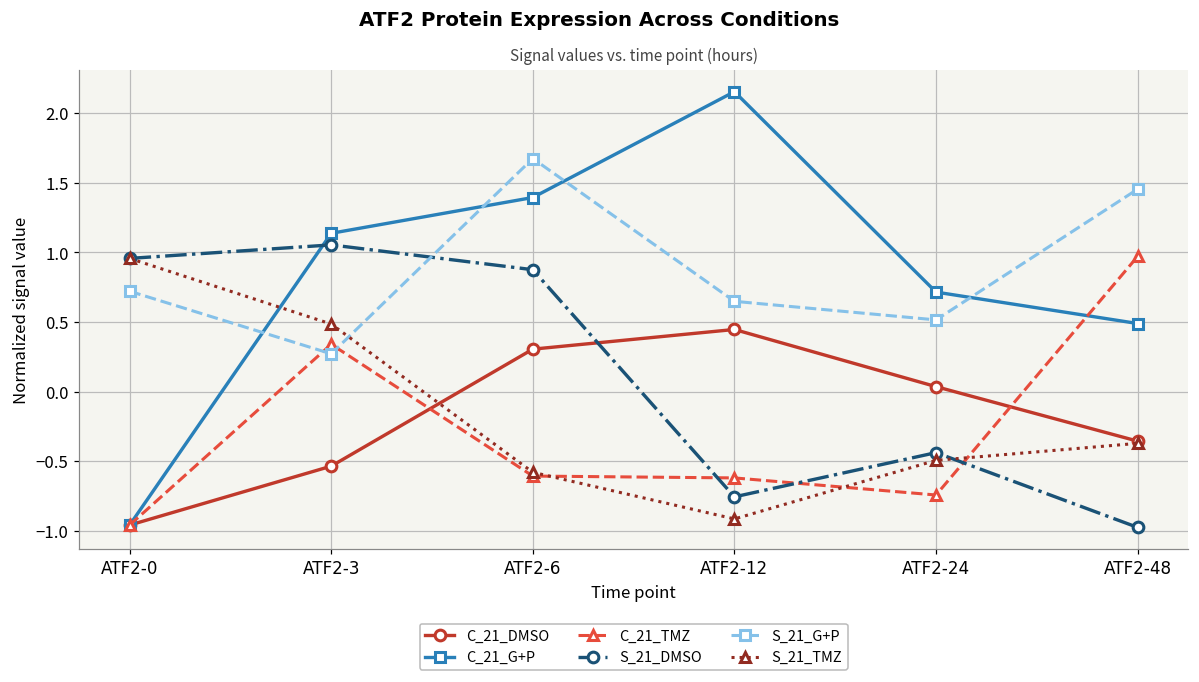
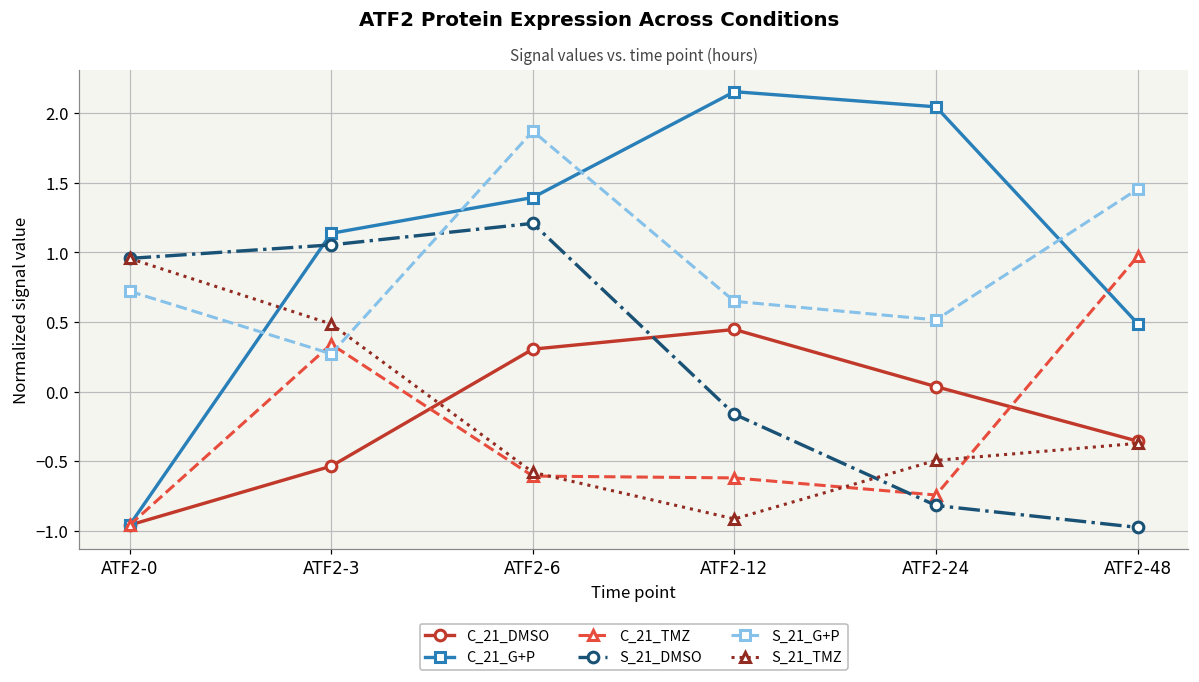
  {
    "C_21_G+P": {
      "ATF2-3": 1.14,
      "ATF2-6": 1.39,
      "ATF2-12": 2.15,
-     "ATF2-24": 0.72,
+     "ATF2-24": 2.05,
      "ATF2-48": 0.49
    },
    "S_21_DMSO": {
      "ATF2-3": 1.05,
-     "ATF2-6": 0.88,
-     "ATF2-12": -0.75,
-     "ATF2-24": -0.44,
+     "ATF2-6": 1.21,
+     "ATF2-12": -0.16,
+     "ATF2-24": -0.82,
      "ATF2-48": -0.97
    },
    "S_21_G+P": {
      "ATF2-0": 0.72,
      "ATF2-3": 0.27,
-     "ATF2-6": 1.67,
+     "ATF2-6": 1.87,
      "ATF2-12": 0.65,
      "ATF2-24": 0.52,
      "ATF2-48": 1.45
    }
  }
